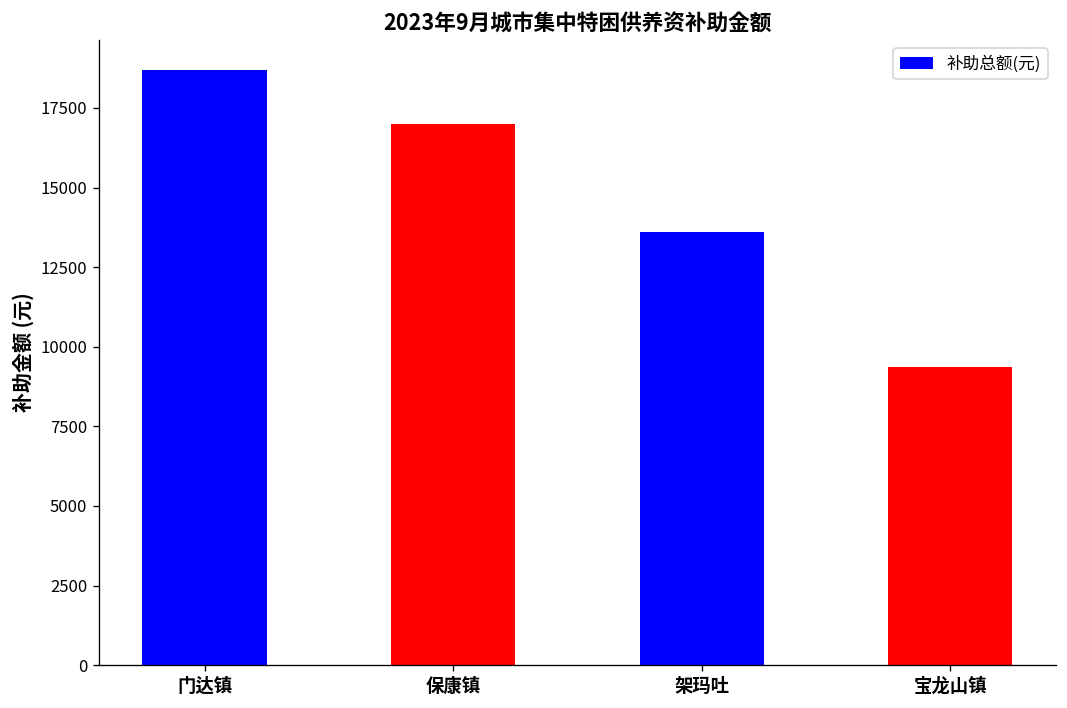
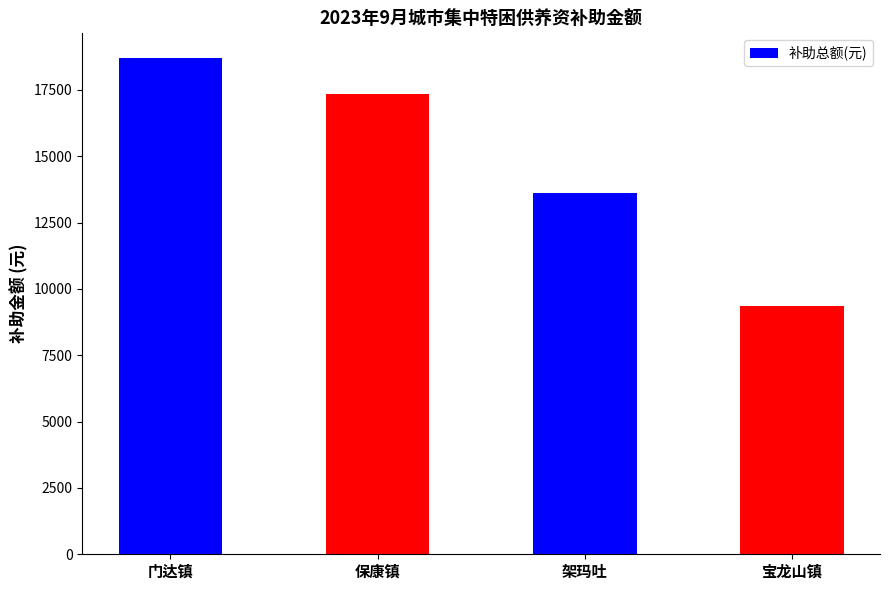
  {
    "门达镇": 18700,
-   "保康镇": 17000,
+   "保康镇": 17400,
    "架玛吐": 13600,
    "宝龙山镇": 9400
  }
